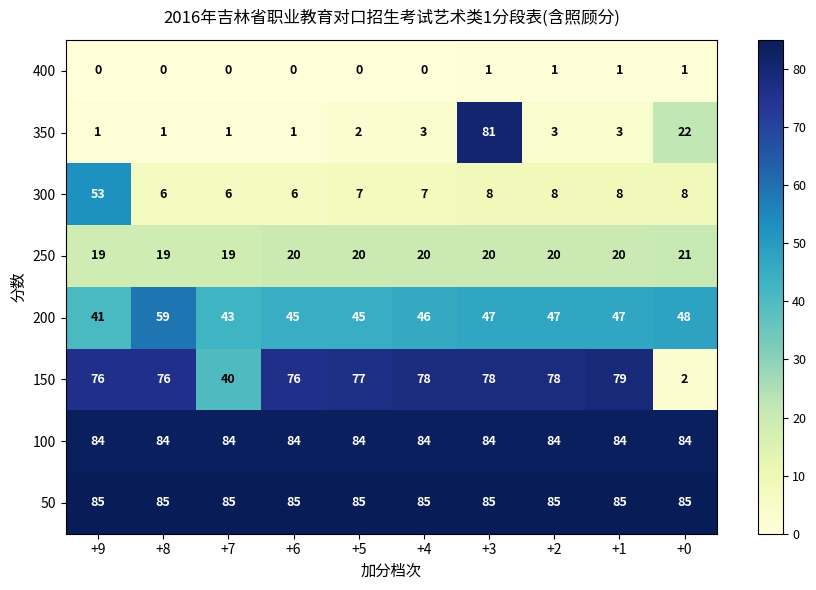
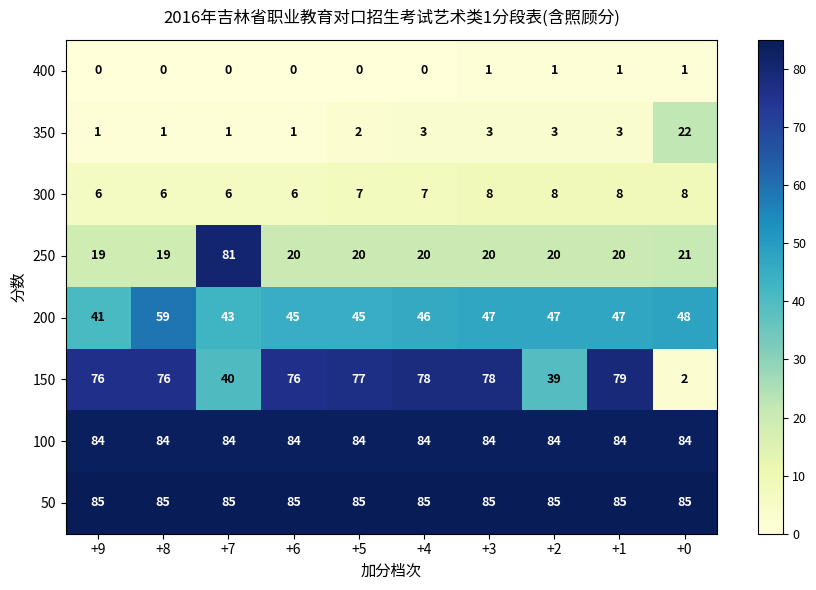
  {
    "400": {
      "+9": 0,
      "+8": 0,
      "+7": 0,
      "+6": 0,
      "+5": 0,
      "+4": 0,
      "+3": 1,
      "+2": 1,
      "+1": 1,
      "+0": 1
    },
    "350": {
      "+9": 1,
      "+8": 1,
      "+7": 1,
      "+6": 1,
      "+5": 2,
      "+4": 3,
-     "+3": 81,
+     "+3": 3,
      "+2": 3,
      "+1": 3,
      "+0": 22
    },
    "300": {
-     "+9": 53,
+     "+9": 6,
      "+8": 6,
      "+7": 6,
      "+6": 6,
      "+5": 7,
      "+4": 7,
      "+3": 8,
      "+2": 8,
      "+1": 8,
      "+0": 8
    },
    "250": {
      "+9": 19,
      "+8": 19,
-     "+7": 19,
+     "+7": 81,
      "+6": 20,
      "+5": 20,
      "+4": 20,
      "+3": 20,
      "+2": 20,
      "+1": 20,
      "+0": 21
    },
    "200": {
      "+9": 41,
      "+8": 59,
      "+7": 43,
      "+6": 45,
      "+5": 45,
      "+4": 46,
      "+3": 47,
      "+2": 47,
      "+1": 47,
      "+0": 48
    },
    "150": {
      "+9": 76,
      "+8": 76,
      "+7": 40,
      "+6": 76,
      "+5": 77,
      "+4": 78,
      "+3": 78,
-     "+2": 78,
+     "+2": 39,
      "+1": 79,
      "+0": 2
    },
    "100": {
      "+9": 84,
      "+8": 84,
      "+7": 84,
      "+6": 84,
      "+5": 84,
      "+4": 84,
      "+3": 84,
      "+2": 84,
      "+1": 84,
      "+0": 84
    },
    "50": {
      "+9": 85,
      "+8": 85,
      "+7": 85,
      "+6": 85,
      "+5": 85,
      "+4": 85,
      "+3": 85,
      "+2": 85,
      "+1": 85,
      "+0": 85
    }
  }
